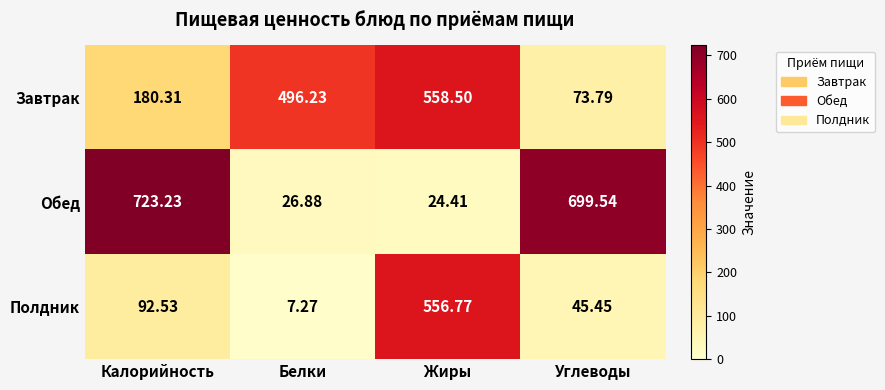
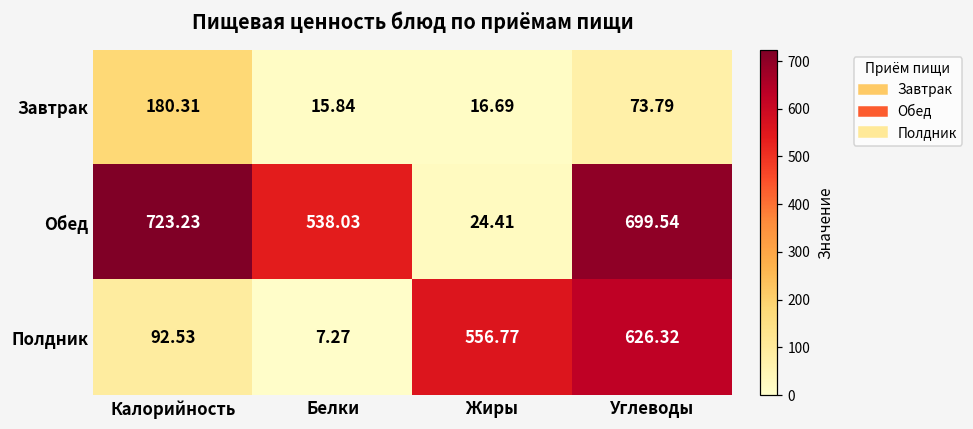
  {
    "Завтрак": {
      "Калорийность": 180.31,
-     "Белки": 496.23,
-     "Жиры": 558.50,
+     "Белки": 15.84,
+     "Жиры": 16.69,
      "Углеводы": 73.79
    },
    "Обед": {
      "Калорийность": 723.23,
-     "Белки": 26.88,
+     "Белки": 538.03,
      "Жиры": 24.41,
      "Углеводы": 699.54
    },
    "Полдник": {
      "Калорийность": 92.53,
      "Белки": 7.27,
      "Жиры": 556.77,
-     "Углеводы": 45.45
+     "Углеводы": 626.32
    }
  }
